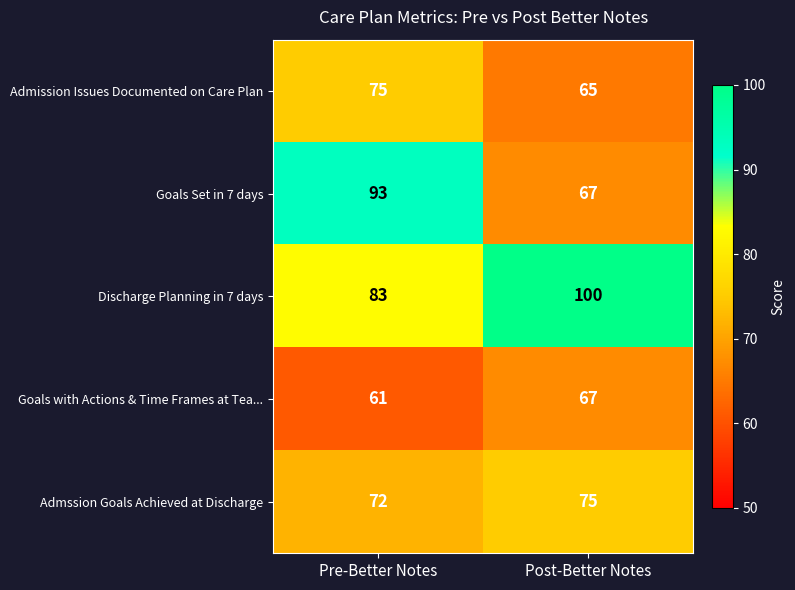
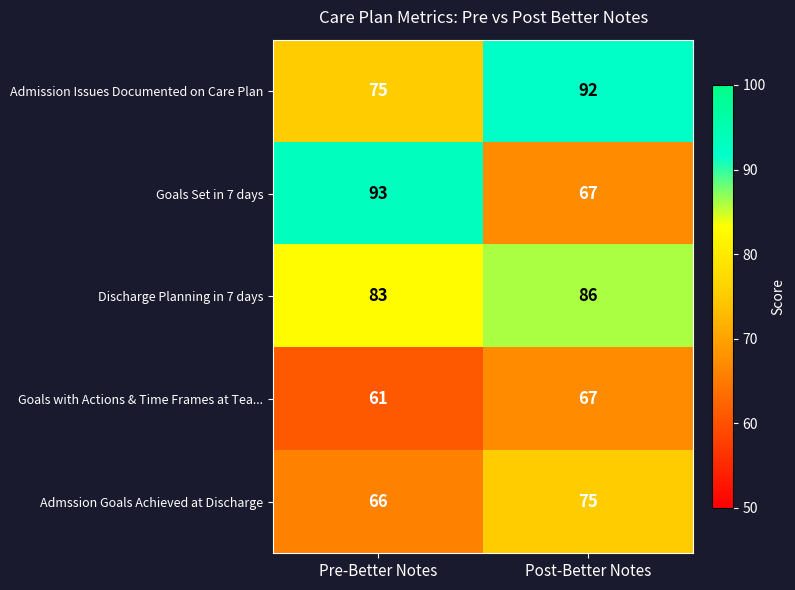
  {
    "Admission Issues Documented on Care Plan": {
      "Pre-Better Notes": 75,
-     "Post-Better Notes": 65
+     "Post-Better Notes": 92
    },
    "Goals Set in 7 days": {
      "Pre-Better Notes": 93,
      "Post-Better Notes": 67
    },
    "Discharge Planning in 7 days": {
      "Pre-Better Notes": 83,
-     "Post-Better Notes": 100
+     "Post-Better Notes": 86
    },
    "Goals with Actions & Time Frames at Tea...": {
      "Pre-Better Notes": 61,
      "Post-Better Notes": 67
    },
    "Admssion Goals Achieved at Discharge": {
-     "Pre-Better Notes": 72,
+     "Pre-Better Notes": 66,
      "Post-Better Notes": 75
    }
  }
